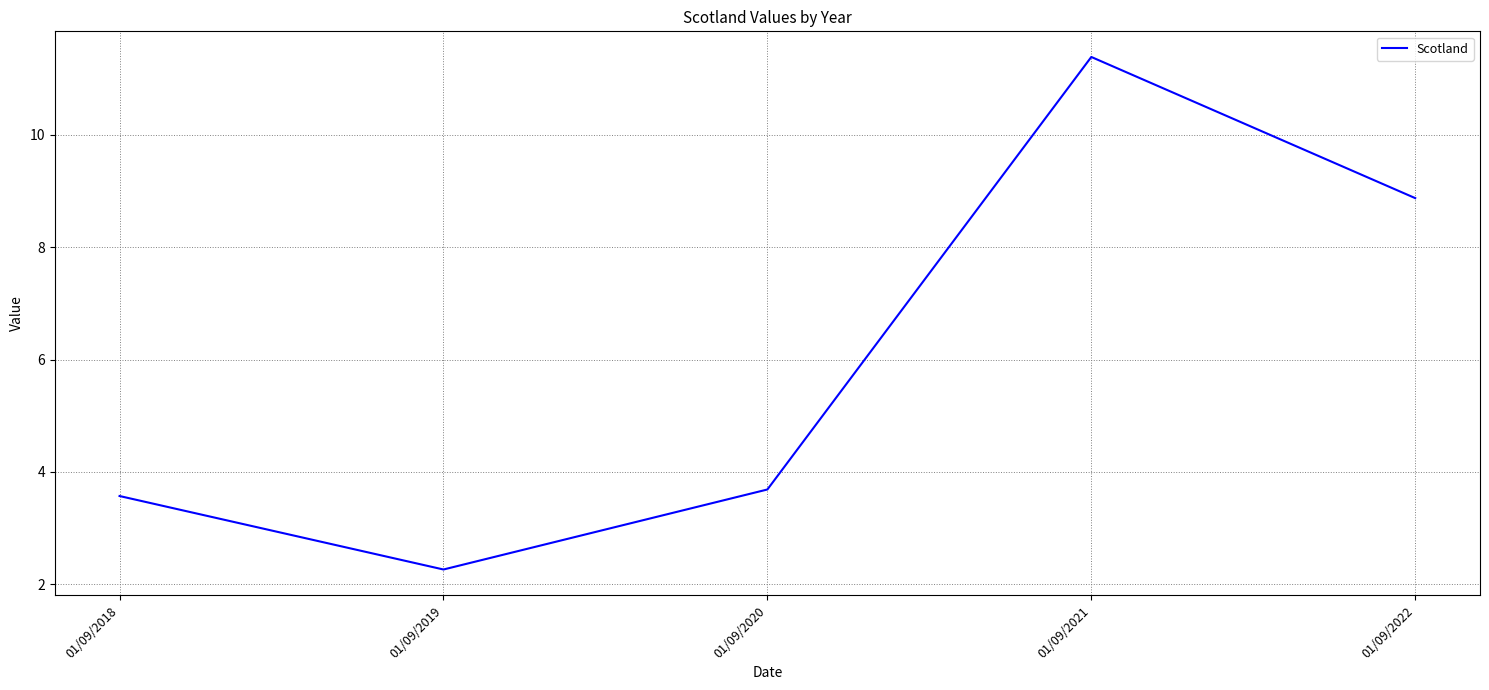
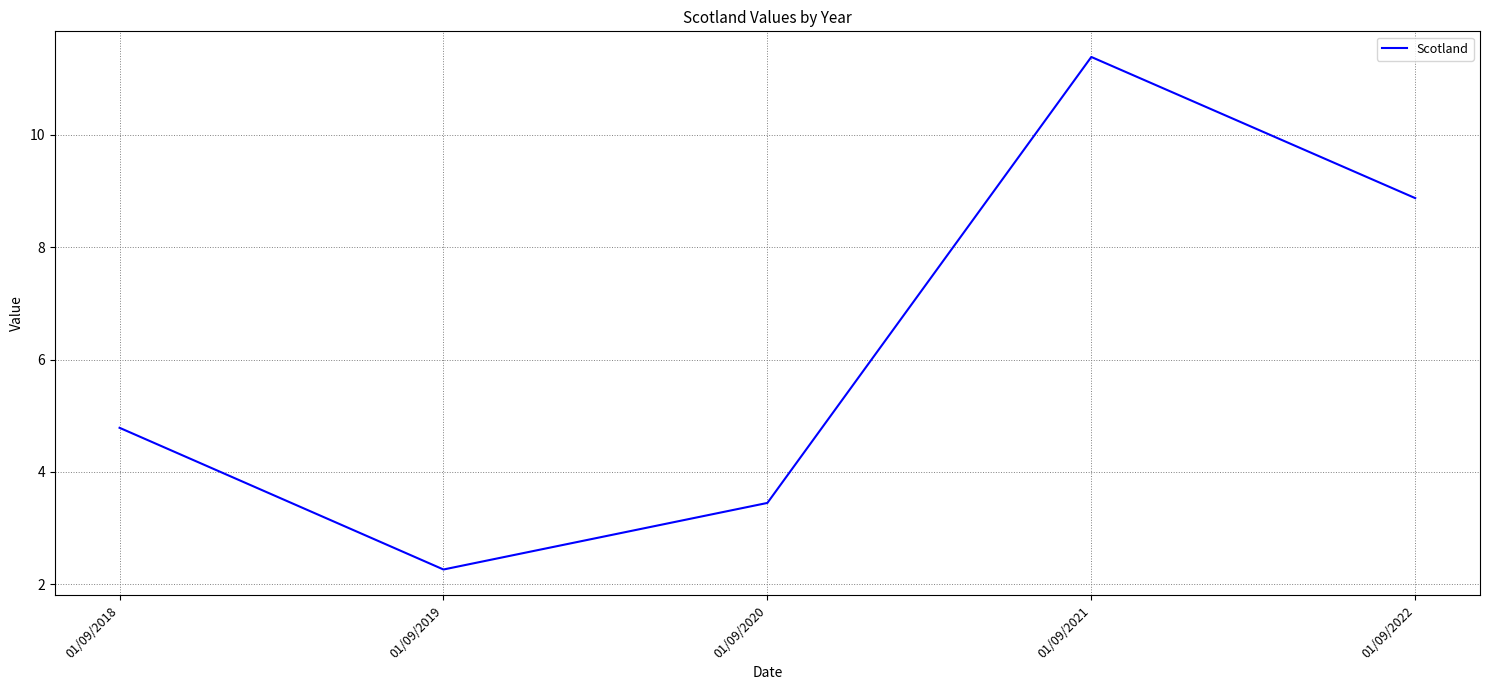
  {
-   "01/09/2018": 3.6,
+   "01/09/2018": 4.8,
    "01/09/2019": 2.3,
-   "01/09/2020": 3.7,
+   "01/09/2020": 3.4,
    "01/09/2021": 11.4,
    "01/09/2022": 8.9
  }
